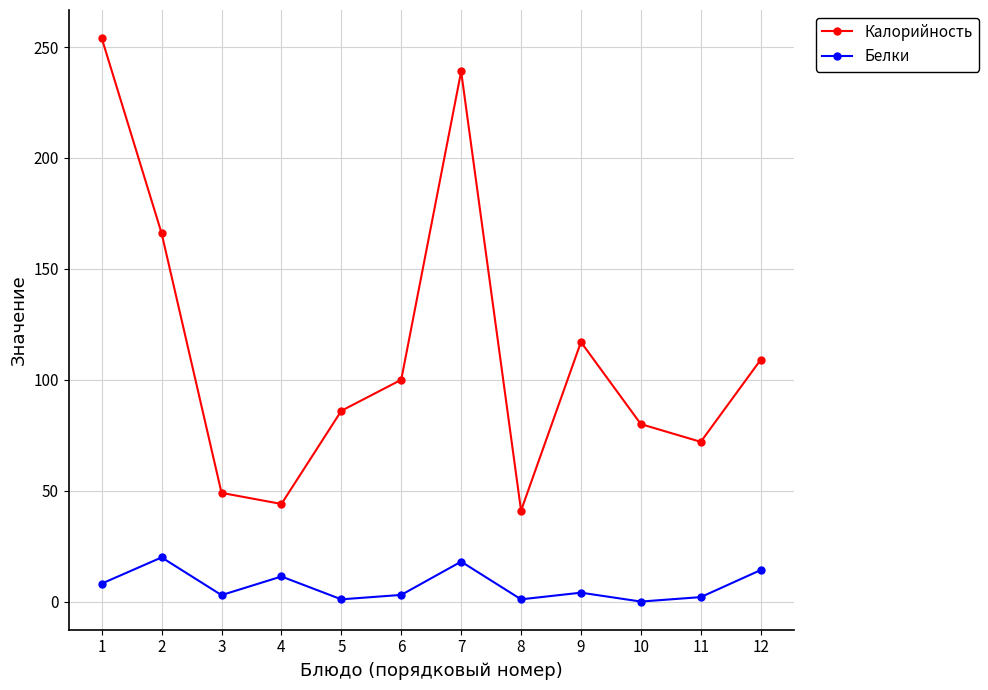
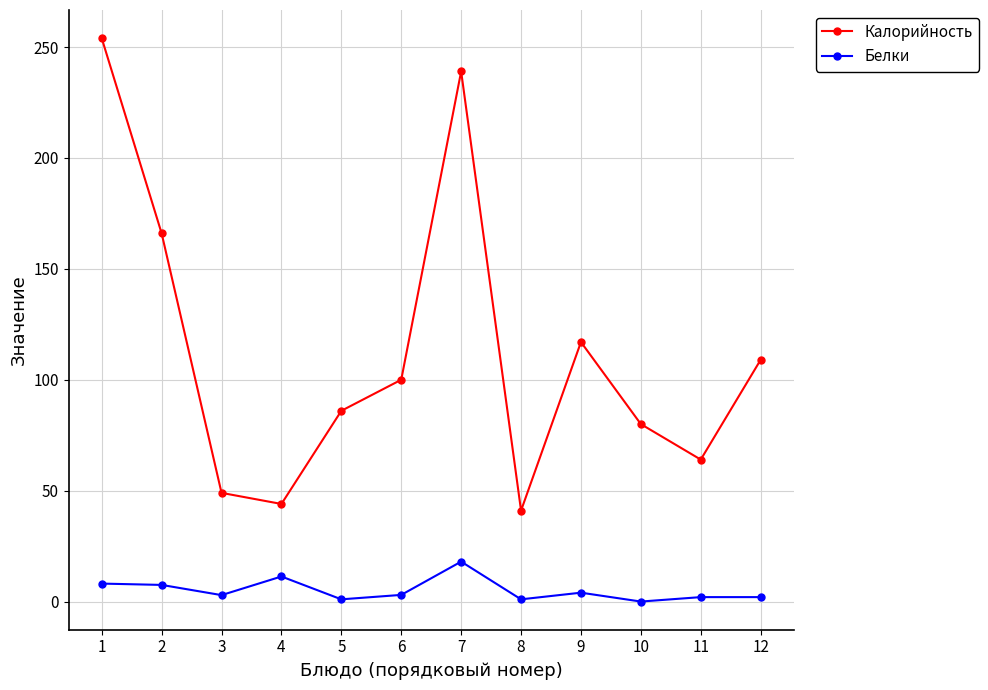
  {
    "Калорийность": {
      "1": 254,
      "2": 166,
      "3": 49,
      "4": 44,
      "5": 86,
      "6": 100,
      "7": 239,
      "8": 41,
      "9": 117,
      "10": 80,
-     "11": 72,
+     "11": 64,
      "12": 109
    },
    "Белки": {
      "1": 8,
-     "2": 20,
+     "2": 8,
      "3": 3,
      "4": 11,
      "5": 1,
      "6": 3,
      "7": 18,
      "8": 1,
      "9": 4,
      "10": 0,
      "11": 2,
-     "12": 14
+     "12": 2
    }
  }
